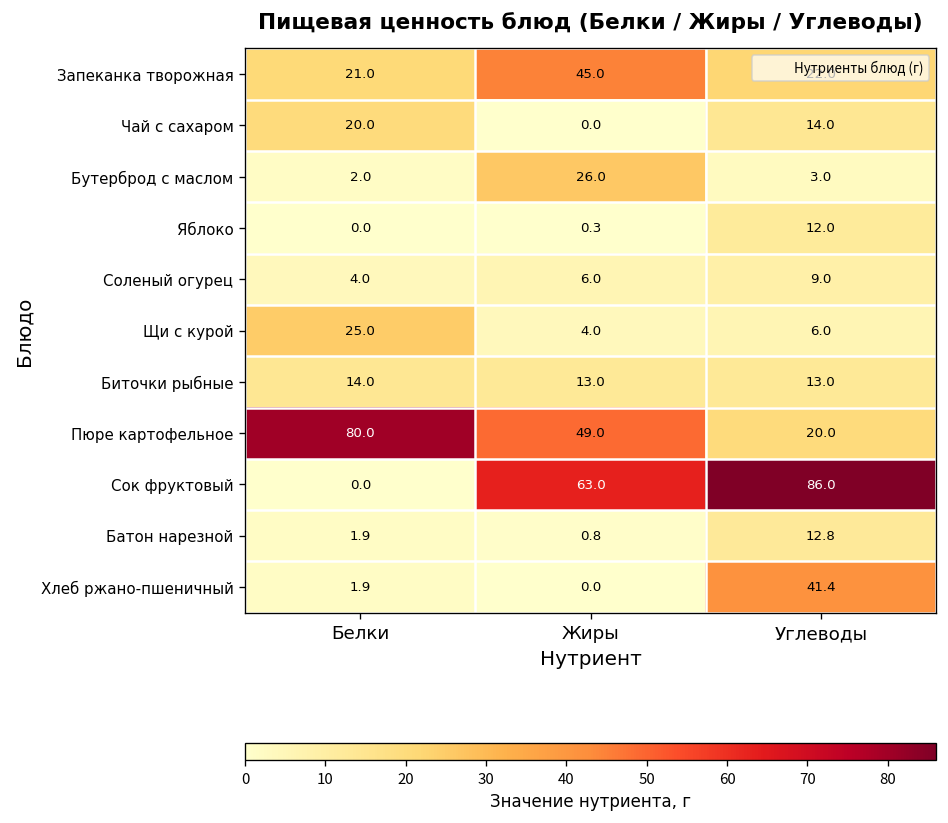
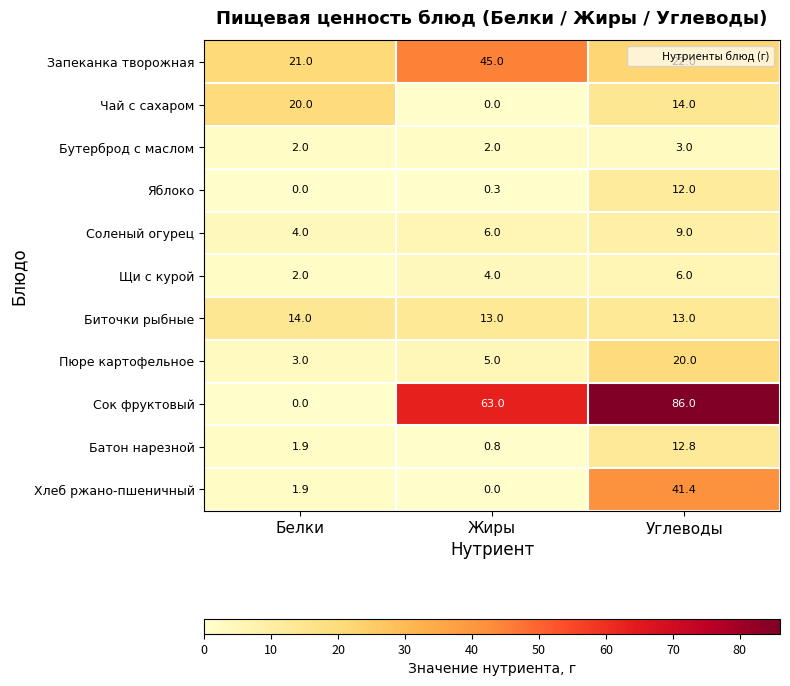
  {
    "Запеканка творожная": {
      "Белки": 21.0,
      "Жиры": 45.0
    },
    "Чай с сахаром": {
      "Белки": 20.0,
      "Жиры": 0.0,
      "Углеводы": 14.0
    },
    "Бутерброд с маслом": {
      "Белки": 2.0,
-     "Жиры": 26.0,
+     "Жиры": 2.0,
      "Углеводы": 3.0
    },
    "Яблоко": {
      "Белки": 0.0,
      "Жиры": 0.3,
      "Углеводы": 12.0
    },
    "Соленый огурец": {
      "Белки": 4.0,
      "Жиры": 6.0,
      "Углеводы": 9.0
    },
    "Щи с курой": {
-     "Белки": 25.0,
+     "Белки": 2.0,
      "Жиры": 4.0,
      "Углеводы": 6.0
    },
    "Биточки рыбные": {
      "Белки": 14.0,
      "Жиры": 13.0,
      "Углеводы": 13.0
    },
    "Пюре картофельное": {
-     "Белки": 80.0,
-     "Жиры": 49.0,
+     "Белки": 3.0,
+     "Жиры": 5.0,
      "Углеводы": 20.0
    },
    "Сок фруктовый": {
      "Белки": 0.0,
      "Жиры": 63.0,
      "Углеводы": 86.0
    },
    "Батон нарезной": {
      "Белки": 1.9,
      "Жиры": 0.8,
      "Углеводы": 12.8
    },
    "Хлеб ржано-пшеничный": {
      "Белки": 1.9,
      "Жиры": 0.0,
      "Углеводы": 41.4
    }
  }
